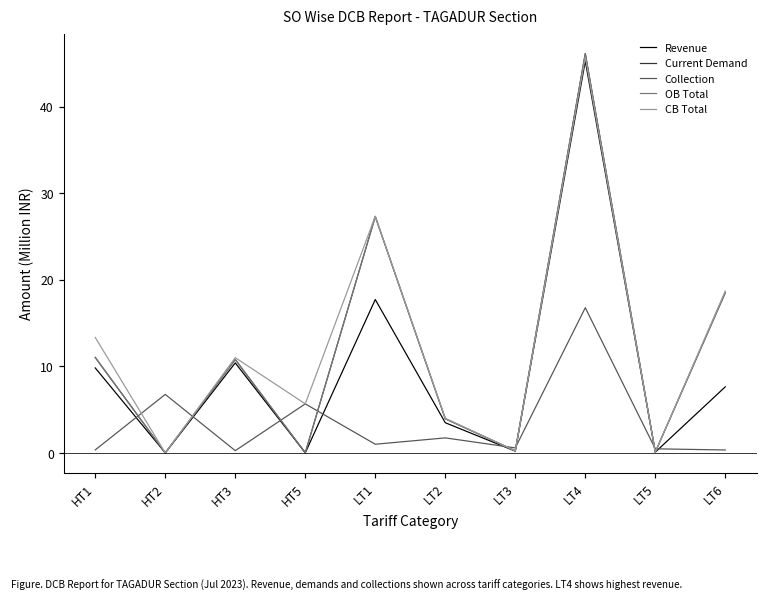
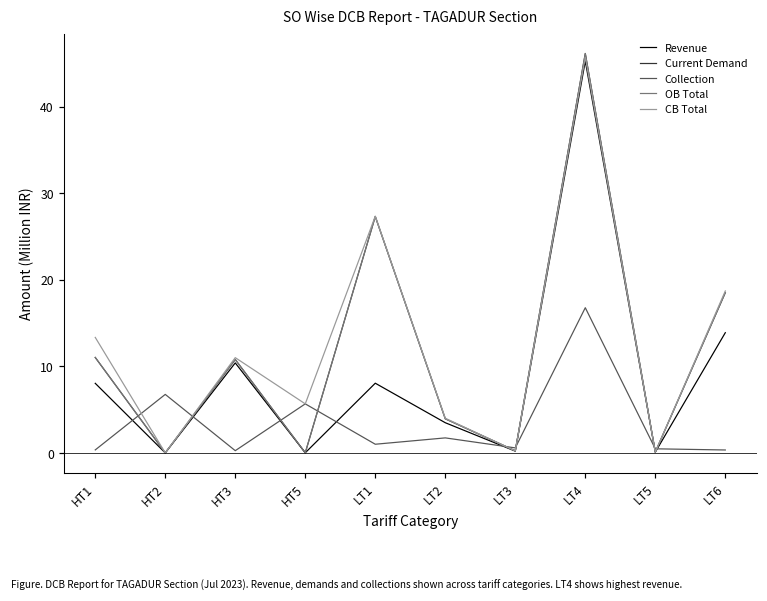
  {
    "Revenue": {
-     "HT1": 10,
+     "HT1": 8,
      "HT3": 10,
-     "LT1": 18,
+     "LT1": 8,
      "LT2": 3,
      "LT4": 45,
-     "LT6": 8
+     "LT6": 14
    }
  }
